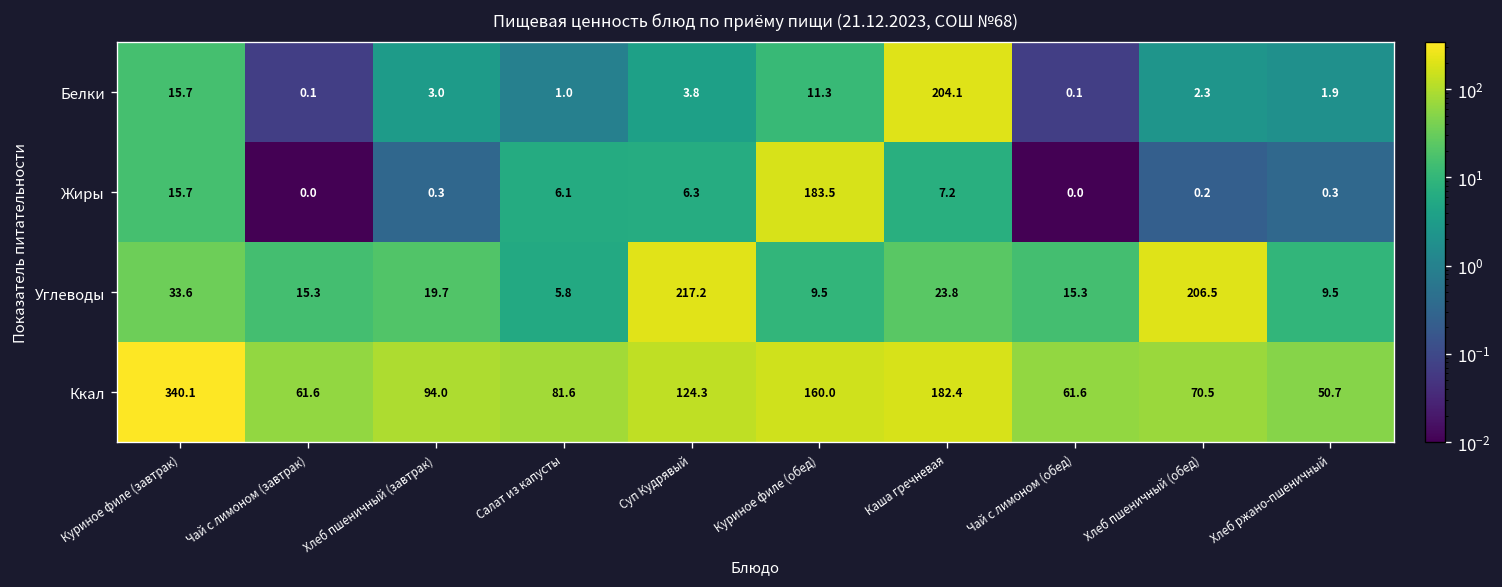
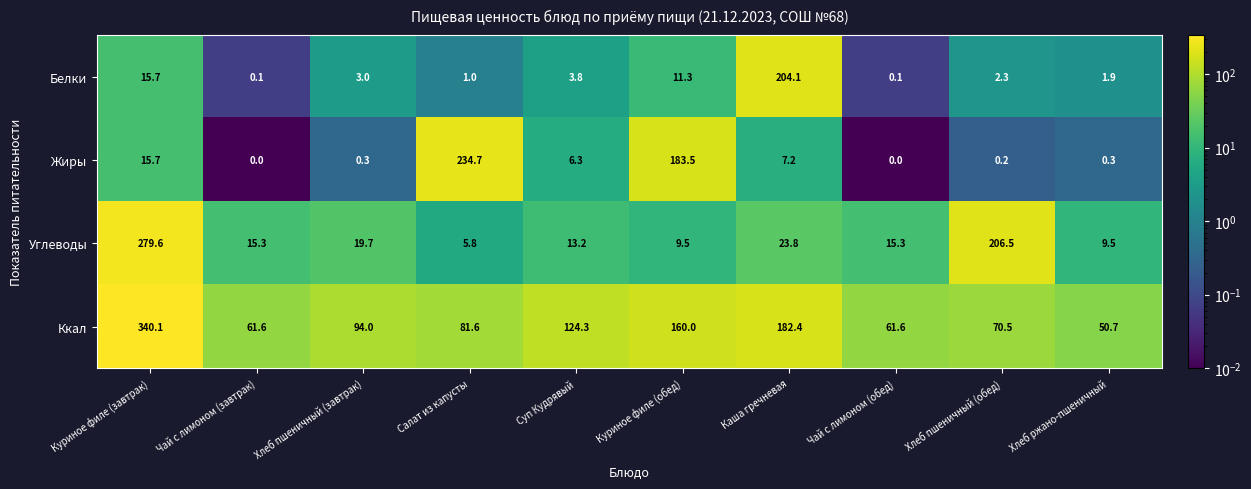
  {
    "Белки": {
      "Куриное филе (завтрак)": 15.7,
      "Чай с лимоном (завтрак)": 0.1,
      "Хлеб пшеничный (завтрак)": 3.0,
      "Салат из капусты": 1.0,
      "Суп Кудрявый": 3.8,
      "Куриное филе (обед)": 11.3,
      "Каша гречневая": 204.1,
      "Чай с лимоном (обед)": 0.1,
      "Хлеб пшеничный (обед)": 2.3,
      "Хлеб ржано-пшеничный": 1.9
    },
    "Жиры": {
      "Куриное филе (завтрак)": 15.7,
      "Чай с лимоном (завтрак)": 0.0,
      "Хлеб пшеничный (завтрак)": 0.3,
-     "Салат из капусты": 6.1,
+     "Салат из капусты": 234.7,
      "Суп Кудрявый": 6.3,
      "Куриное филе (обед)": 183.5,
      "Каша гречневая": 7.2,
      "Чай с лимоном (обед)": 0.0,
      "Хлеб пшеничный (обед)": 0.2,
      "Хлеб ржано-пшеничный": 0.3
    },
    "Углеводы": {
-     "Куриное филе (завтрак)": 33.6,
+     "Куриное филе (завтрак)": 279.6,
      "Чай с лимоном (завтрак)": 15.3,
      "Хлеб пшеничный (завтрак)": 19.7,
      "Салат из капусты": 5.8,
-     "Суп Кудрявый": 217.2,
+     "Суп Кудрявый": 13.2,
      "Куриное филе (обед)": 9.5,
      "Каша гречневая": 23.8,
      "Чай с лимоном (обед)": 15.3,
      "Хлеб пшеничный (обед)": 206.5,
      "Хлеб ржано-пшеничный": 9.5
    },
    "Ккал": {
      "Куриное филе (завтрак)": 340.1,
      "Чай с лимоном (завтрак)": 61.6,
      "Хлеб пшеничный (завтрак)": 94.0,
      "Салат из капусты": 81.6,
      "Суп Кудрявый": 124.3,
      "Куриное филе (обед)": 160.0,
      "Каша гречневая": 182.4,
      "Чай с лимоном (обед)": 61.6,
      "Хлеб пшеничный (обед)": 70.5,
      "Хлеб ржано-пшеничный": 50.7
    }
  }
